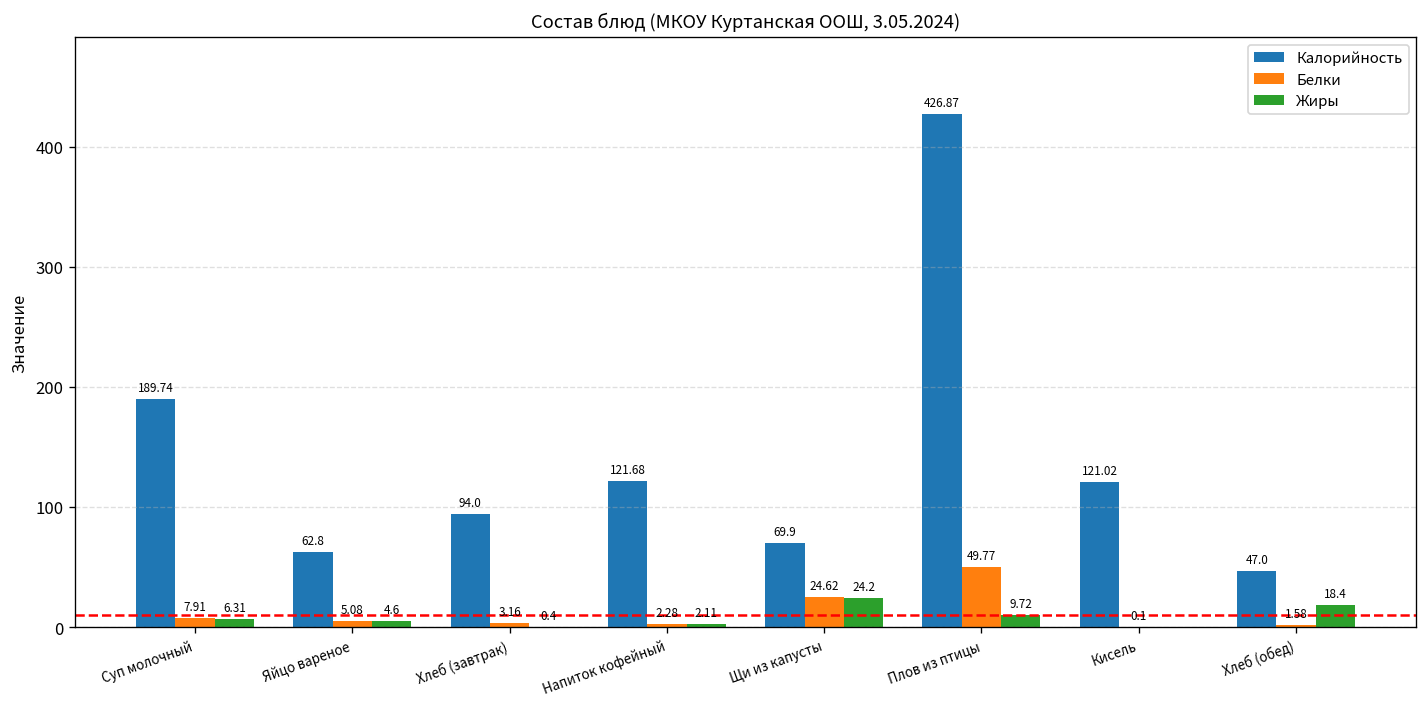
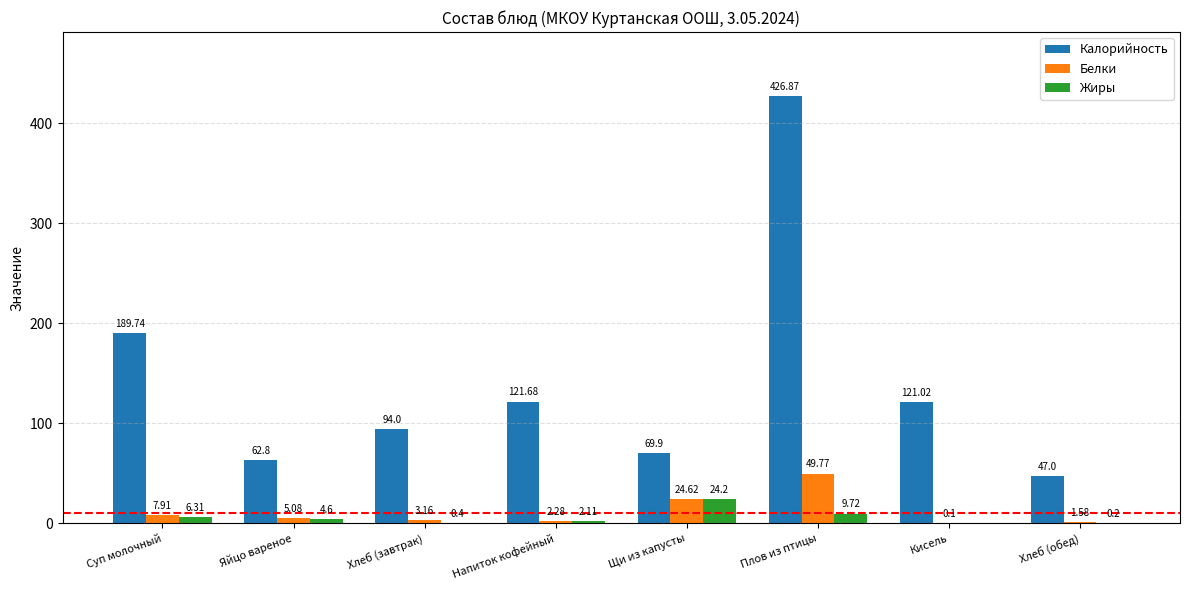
  {
    "Калорийность": {
      "Суп молочный": 189.74,
      "Яйцо вареное": 62.8,
      "Хлеб (завтрак)": 94.0,
      "Напиток кофейный": 121.68,
      "Щи из капусты": 69.9,
      "Плов из птицы": 426.87,
      "Кисель": 121.02,
      "Хлеб (обед)": 47.0
    },
    "Белки": {
      "Суп молочный": 7.91,
      "Яйцо вареное": 5.08,
      "Хлеб (завтрак)": 3.16,
      "Напиток кофейный": 2.28,
      "Щи из капусты": 24.62,
      "Плов из птицы": 49.77,
      "Кисель": 0.1,
      "Хлеб (обед)": 1.58
    },
    "Жиры": {
      "Суп молочный": 6.31,
      "Яйцо вареное": 4.6,
      "Хлеб (завтрак)": 0.4,
      "Напиток кофейный": 2.11,
      "Щи из капусты": 24.2,
      "Плов из птицы": 9.72,
-     "Хлеб (обед)": 18.4
+     "Хлеб (обед)": 0.2
    }
  }
